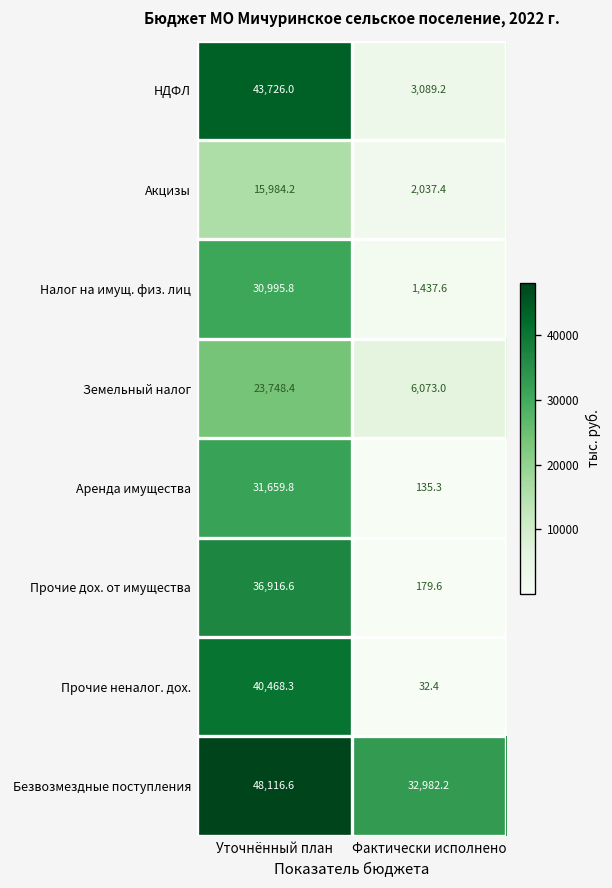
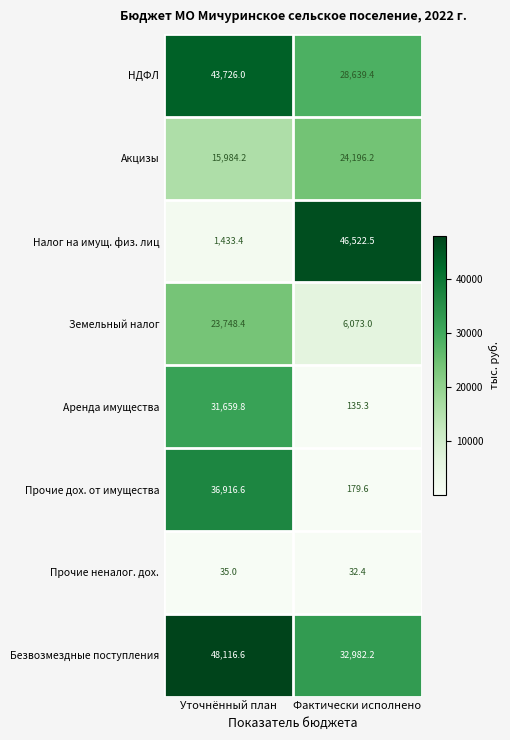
  {
    "НДФЛ": {
      "Уточнённый план": "43,726.0",
-     "Фактически исполнено": "3,089.2"
+     "Фактически исполнено": "28,639.4"
    },
    "Акцизы": {
      "Уточнённый план": "15,984.2",
-     "Фактически исполнено": "2,037.4"
+     "Фактически исполнено": "24,196.2"
    },
    "Налог на имущ. физ. лиц": {
-     "Уточнённый план": "30,995.8",
-     "Фактически исполнено": "1,437.6"
+     "Уточнённый план": "1,433.4",
+     "Фактически исполнено": "46,522.5"
    },
    "Земельный налог": {
      "Уточнённый план": "23,748.4",
      "Фактически исполнено": "6,073.0"
    },
    "Аренда имущества": {
      "Уточнённый план": "31,659.8",
      "Фактически исполнено": "135.3"
    },
    "Прочие дох. от имущества": {
      "Уточнённый план": "36,916.6",
      "Фактически исполнено": "179.6"
    },
    "Прочие неналог. дох.": {
-     "Уточнённый план": "40,468.3",
+     "Уточнённый план": "35.0",
      "Фактически исполнено": "32.4"
    },
    "Безвозмездные поступления": {
      "Уточнённый план": "48,116.6",
      "Фактически исполнено": "32,982.2"
    }
  }
